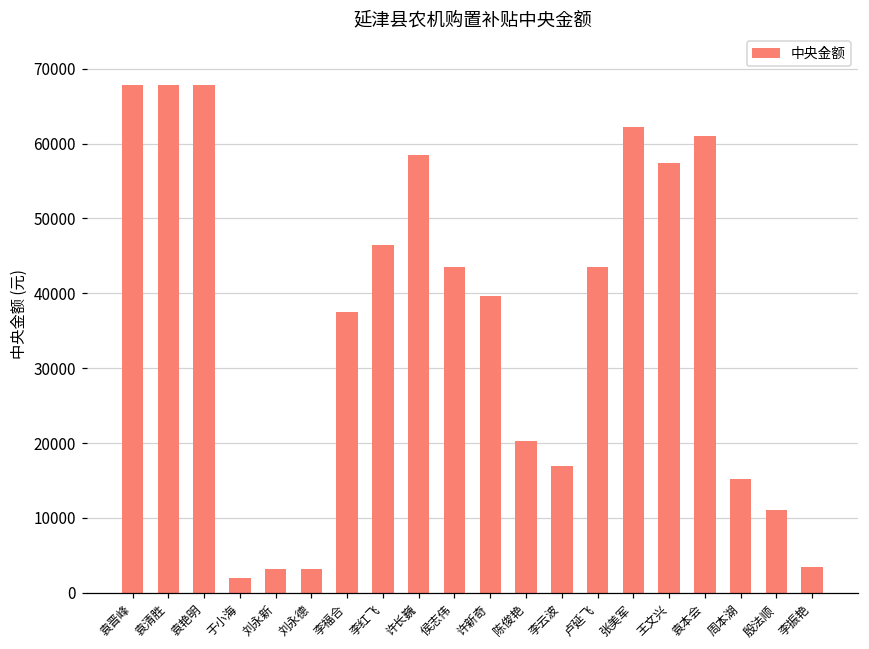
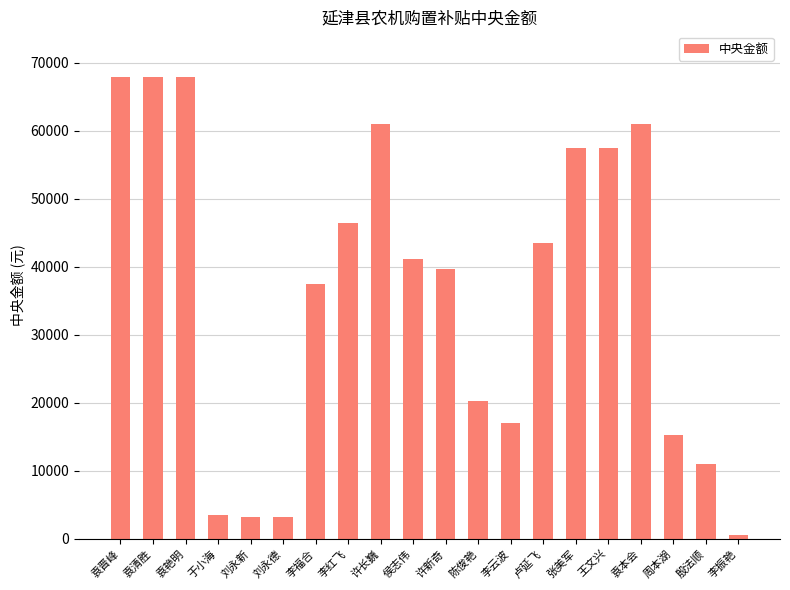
  {
    "袁晋峰": 68000,
    "袁清胜": 68000,
    "袁艳明": 68000,
-   "于小海": 2000,
+   "于小海": 4000,
    "刘永新": 3000,
    "刘永德": 3000,
    "李福合": 37000,
    "李红飞": 46000,
-   "许长巍": 59000,
-   "侯志伟": 44000,
+   "许长巍": 61000,
+   "侯志伟": 41000,
    "许新奇": 40000,
    "陈俊艳": 20000,
    "李云波": 17000,
    "卢延飞": 44000,
-   "张美军": 62000,
+   "张美军": 57000,
    "王文兴": 57000,
    "袁本会": 61000,
    "周本湖": 15000,
    "殷法顺": 11000,
-   "李振艳": 4000
+   "李振艳": 1000
  }
